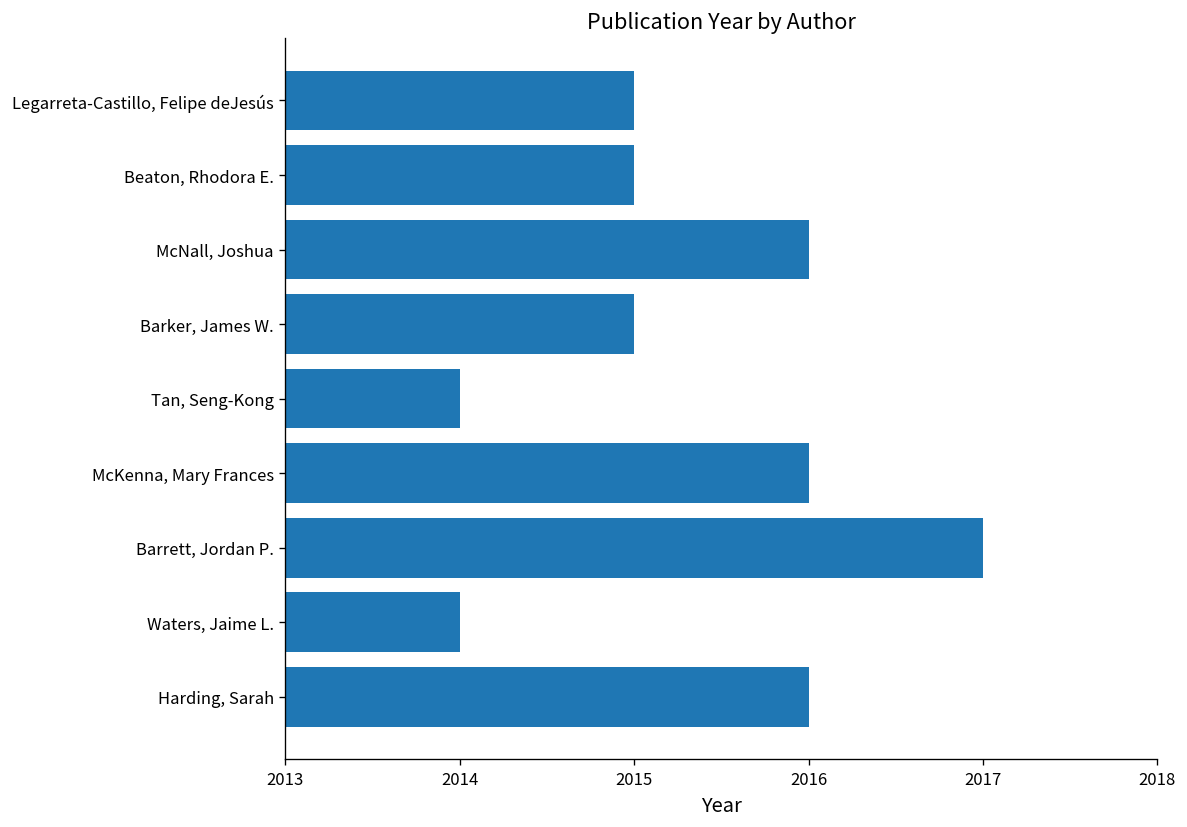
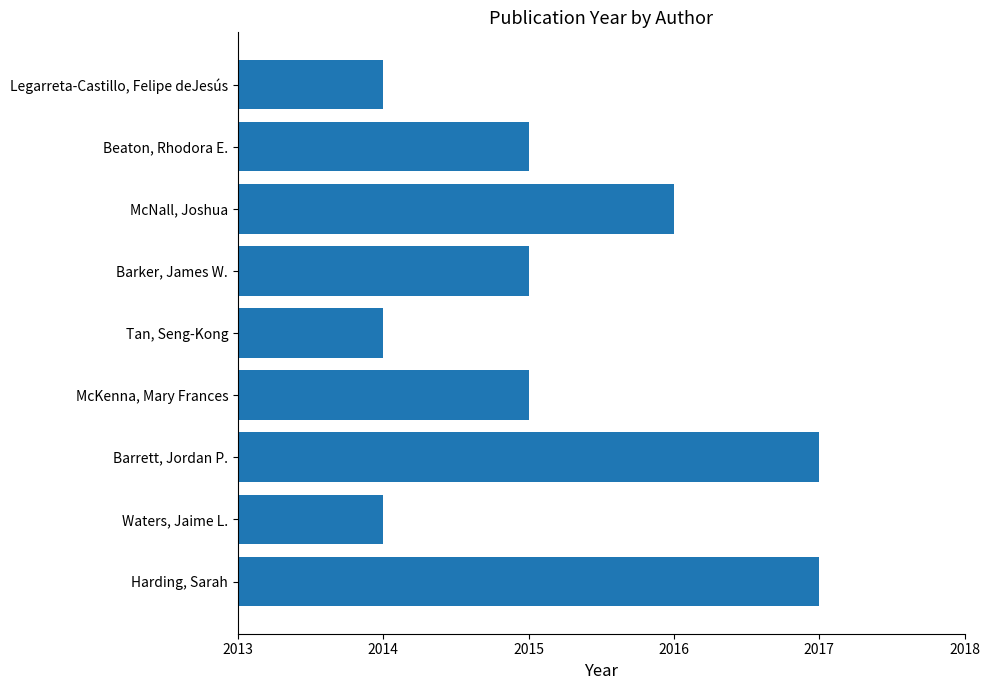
  {
-   "Legarreta-Castillo, Felipe deJesús": 2015,
+   "Legarreta-Castillo, Felipe deJesús": 2014,
    "Beaton, Rhodora E.": 2015,
    "McNall, Joshua": 2016,
    "Barker, James W.": 2015,
    "Tan, Seng-Kong": 2014,
-   "McKenna, Mary Frances": 2016,
+   "McKenna, Mary Frances": 2015,
    "Barrett, Jordan P.": 2017,
    "Waters, Jaime L.": 2014,
-   "Harding, Sarah": 2016
+   "Harding, Sarah": 2017
  }
